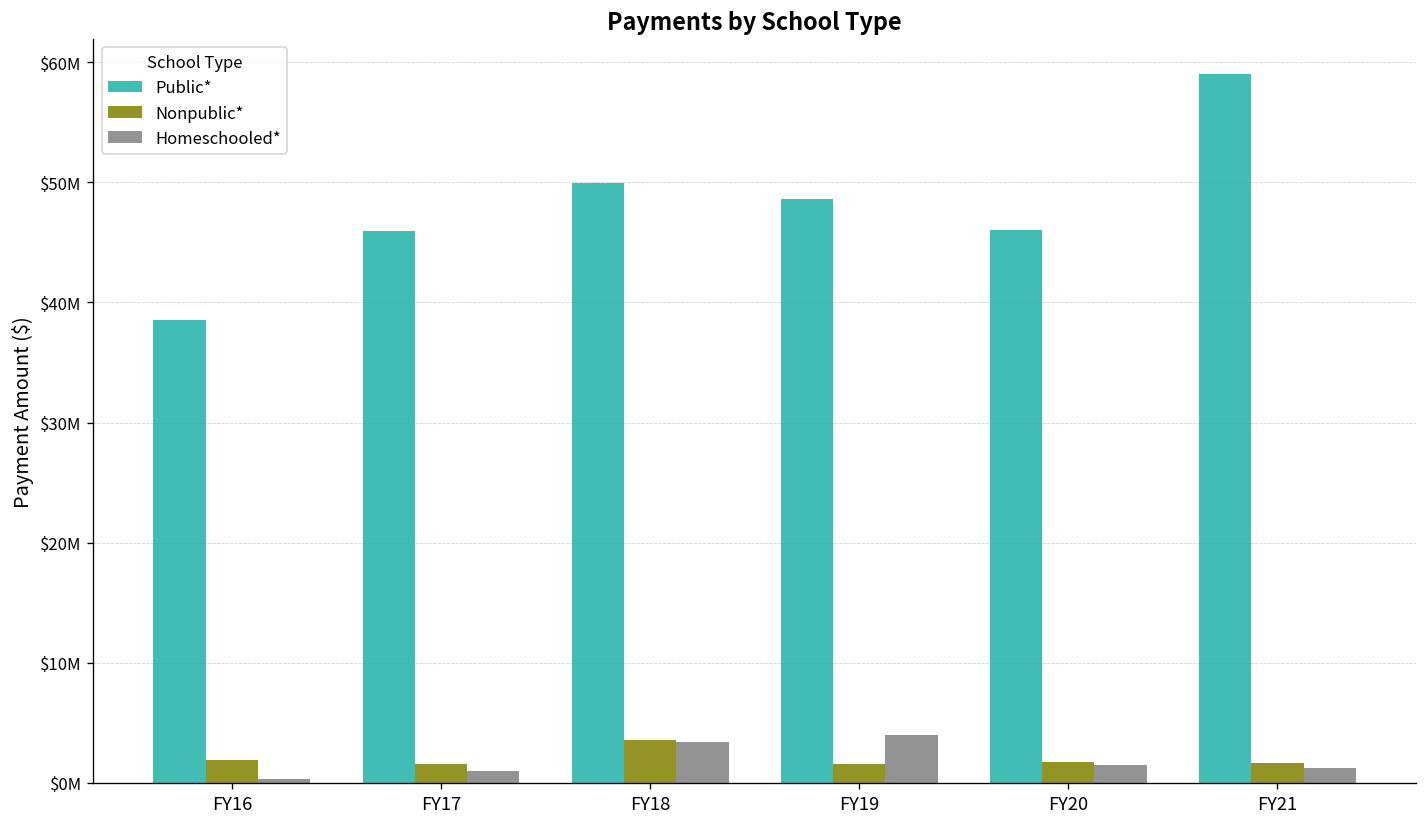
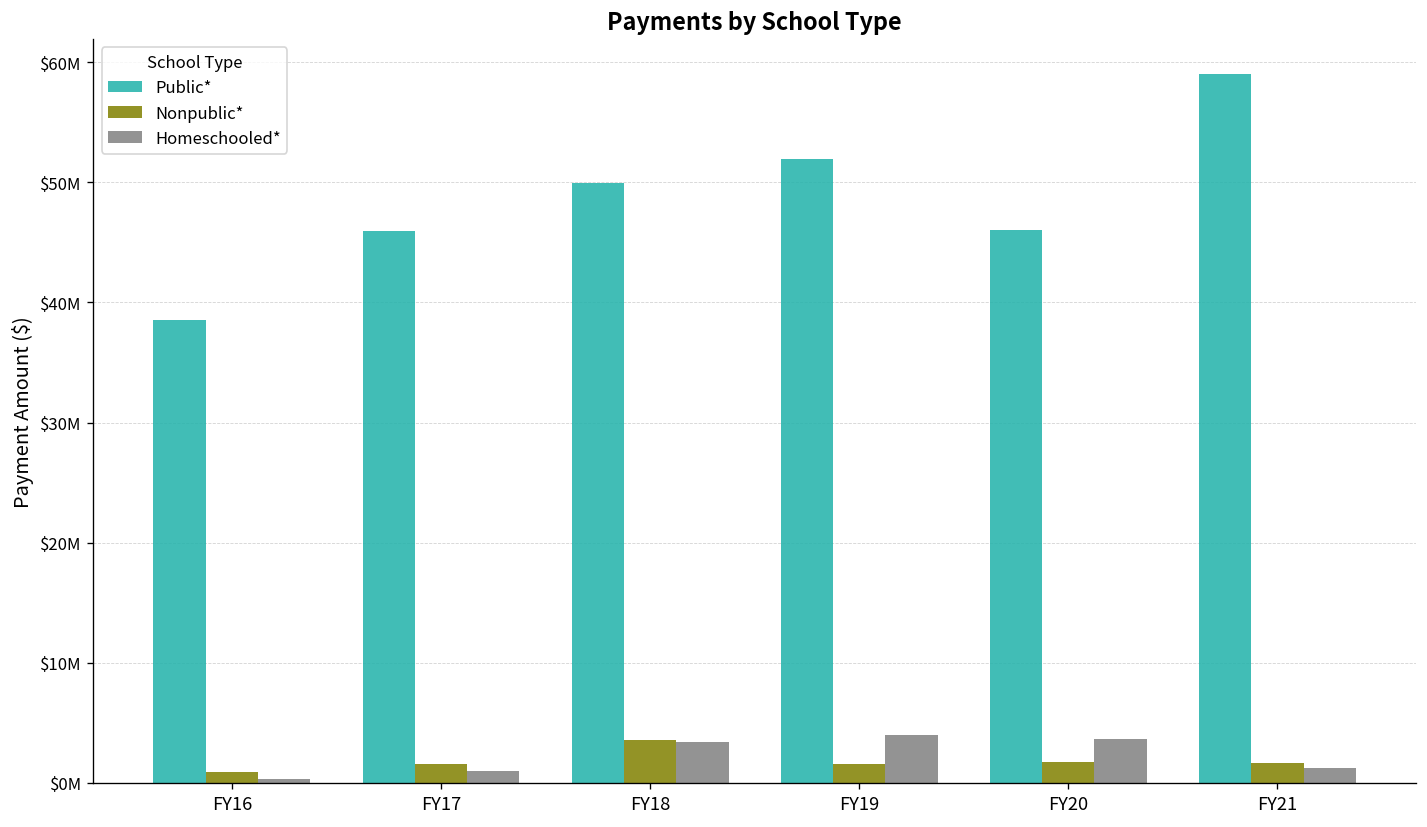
  {
    "Public*": {
      "FY16": "$38500000",
      "FY17": "$45900000",
      "FY18": "$50000000",
-     "FY19": "$48600000",
+     "FY19": "$52000000",
      "FY20": "$46000000",
      "FY21": "$59000000"
    },
    "Nonpublic*": {
-     "FY16": "$1900000",
+     "FY16": "$900000",
      "FY17": "$1600000",
      "FY18": "$3600000",
      "FY19": "$1600000",
      "FY20": "$1800000",
      "FY21": "$1700000"
    },
    "Homeschooled*": {
      "FY16": "$400000",
      "FY17": "$1000000",
      "FY18": "$3400000",
      "FY19": "$4000000",
-     "FY20": "$1500000",
+     "FY20": "$3700000",
      "FY21": "$1300000"
    }
  }
